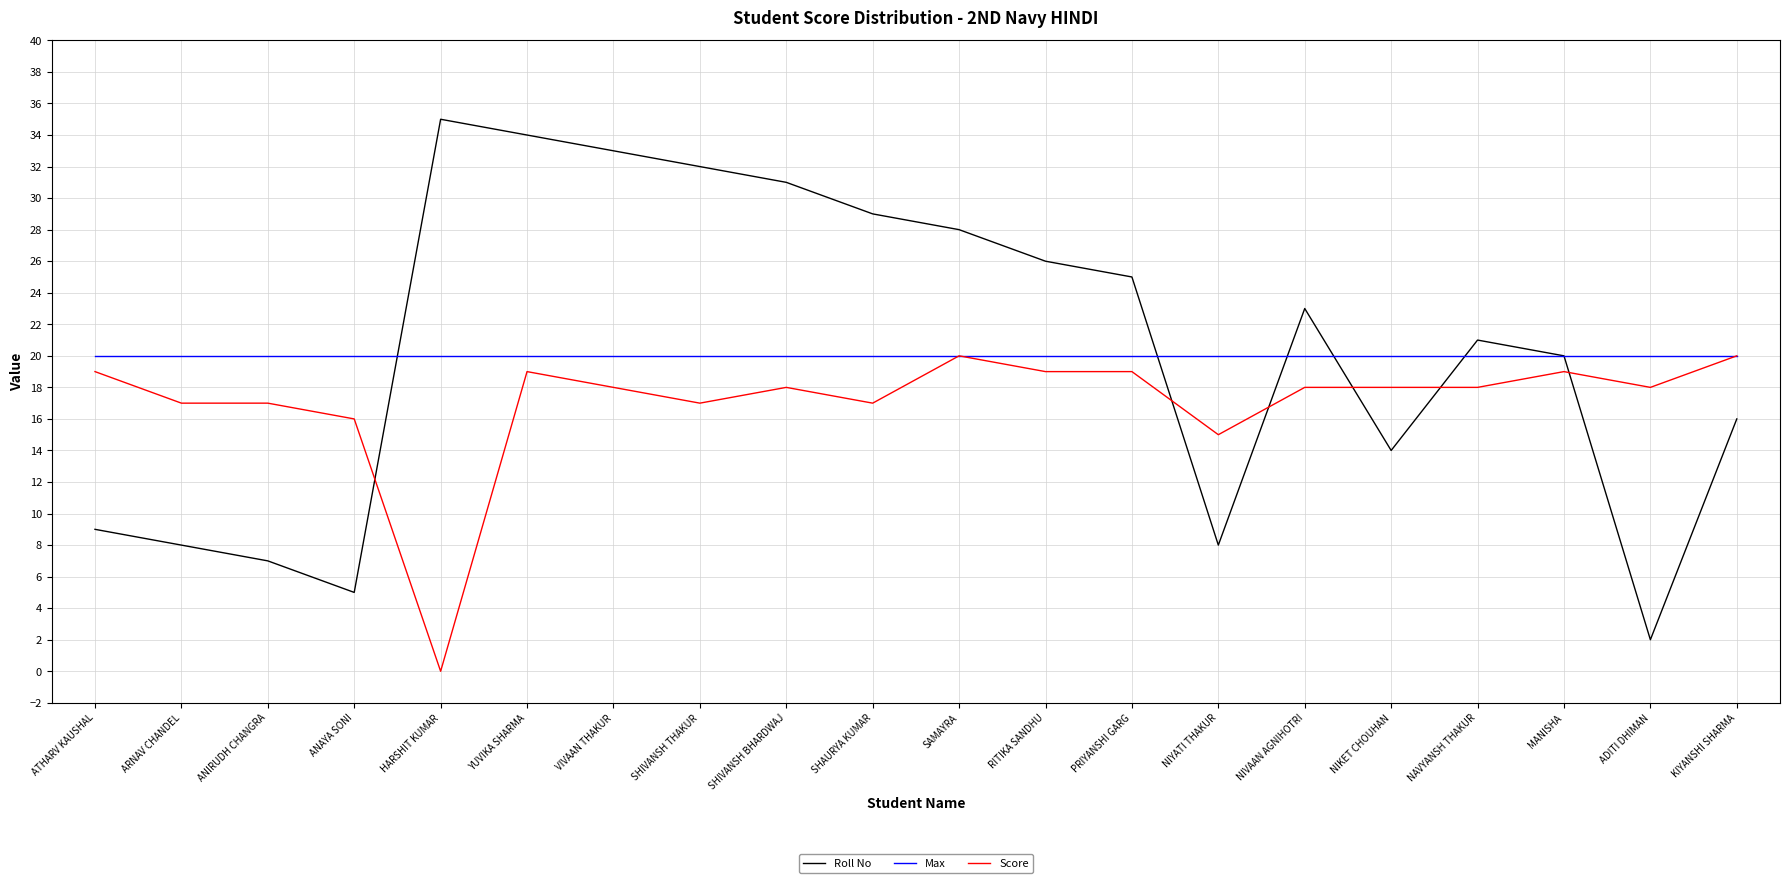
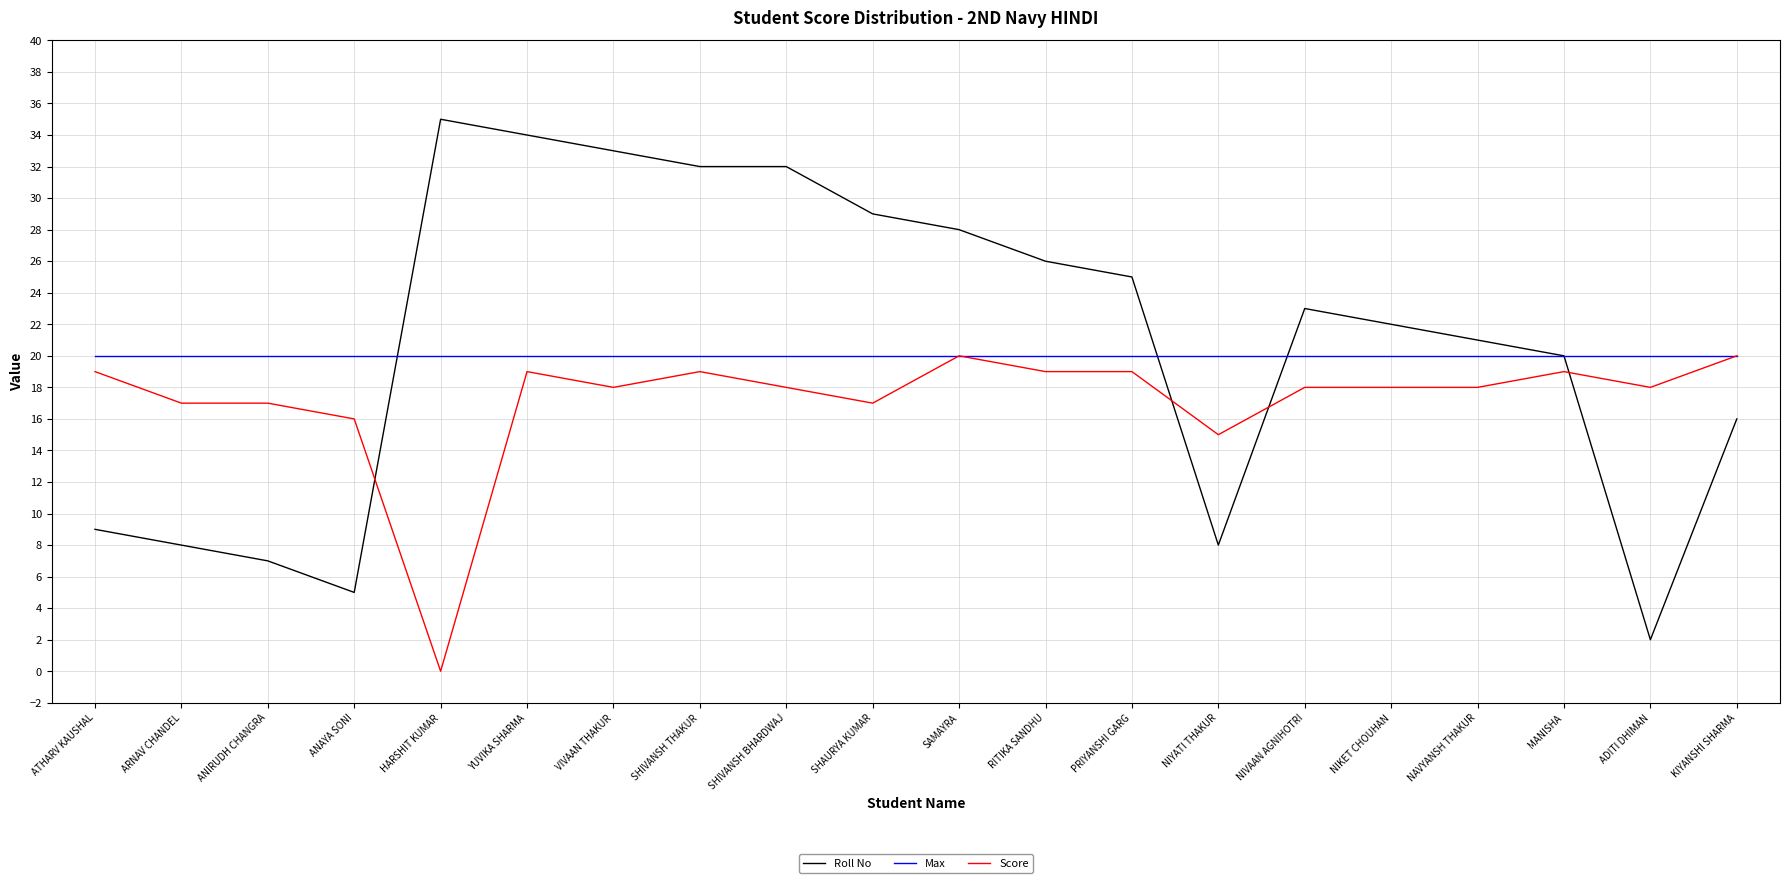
  {
    "Roll No": {
      "ATHARV KAUSHAL": 9,
      "ARNAV CHANDEL": 8,
      "ANIRUDH CHANGRA": 7,
      "ANAYA SONI": 5,
      "HARSHIT KUMAR": 35,
      "YUVIKA SHARMA": 34,
      "VIVAAN THAKUR": 33,
      "SHIVANSH THAKUR": 32,
-     "SHIVANSH BHARDWAJ": 31,
+     "SHIVANSH BHARDWAJ": 32,
      "SHAURYA KUMAR": 29,
      "SAMAYRA": 28,
      "RITIKA SANDHU": 26,
      "PRIYANSHI GARG": 25,
      "NIYATI THAKUR": 8,
      "NIVAAN AGNIHOTRI": 23,
-     "NIKET CHOUHAN": 14,
+     "NIKET CHOUHAN": 22,
      "NAVYANSH THAKUR": 21,
      "ADITI DHIMAN": 2,
      "KIYANSHI SHARMA": 16
    },
    "Max": {
      "ATHARV KAUSHAL": 20,
      "ARNAV CHANDEL": 20,
      "ANIRUDH CHANGRA": 20,
      "ANAYA SONI": 20,
      "HARSHIT KUMAR": 20,
      "YUVIKA SHARMA": 20,
      "VIVAAN THAKUR": 20,
      "SHIVANSH THAKUR": 20,
      "SHIVANSH BHARDWAJ": 20,
      "SHAURYA KUMAR": 20,
      "RITIKA SANDHU": 20,
      "PRIYANSHI GARG": 20,
      "NIYATI THAKUR": 20,
      "NIVAAN AGNIHOTRI": 20,
      "NIKET CHOUHAN": 20,
      "NAVYANSH THAKUR": 20,
      "ADITI DHIMAN": 20
    },
    "Score": {
      "ATHARV KAUSHAL": 19,
      "ARNAV CHANDEL": 17,
      "ANIRUDH CHANGRA": 17,
      "ANAYA SONI": 16,
      "HARSHIT KUMAR": 0,
      "YUVIKA SHARMA": 19,
      "VIVAAN THAKUR": 18,
-     "SHIVANSH THAKUR": 17,
+     "SHIVANSH THAKUR": 19,
      "SHIVANSH BHARDWAJ": 18,
      "SHAURYA KUMAR": 17,
      "RITIKA SANDHU": 19,
      "PRIYANSHI GARG": 19,
      "NIYATI THAKUR": 15,
      "NIVAAN AGNIHOTRI": 18,
      "NIKET CHOUHAN": 18,
      "NAVYANSH THAKUR": 18,
      "MANISHA": 19,
      "ADITI DHIMAN": 18
    }
  }
